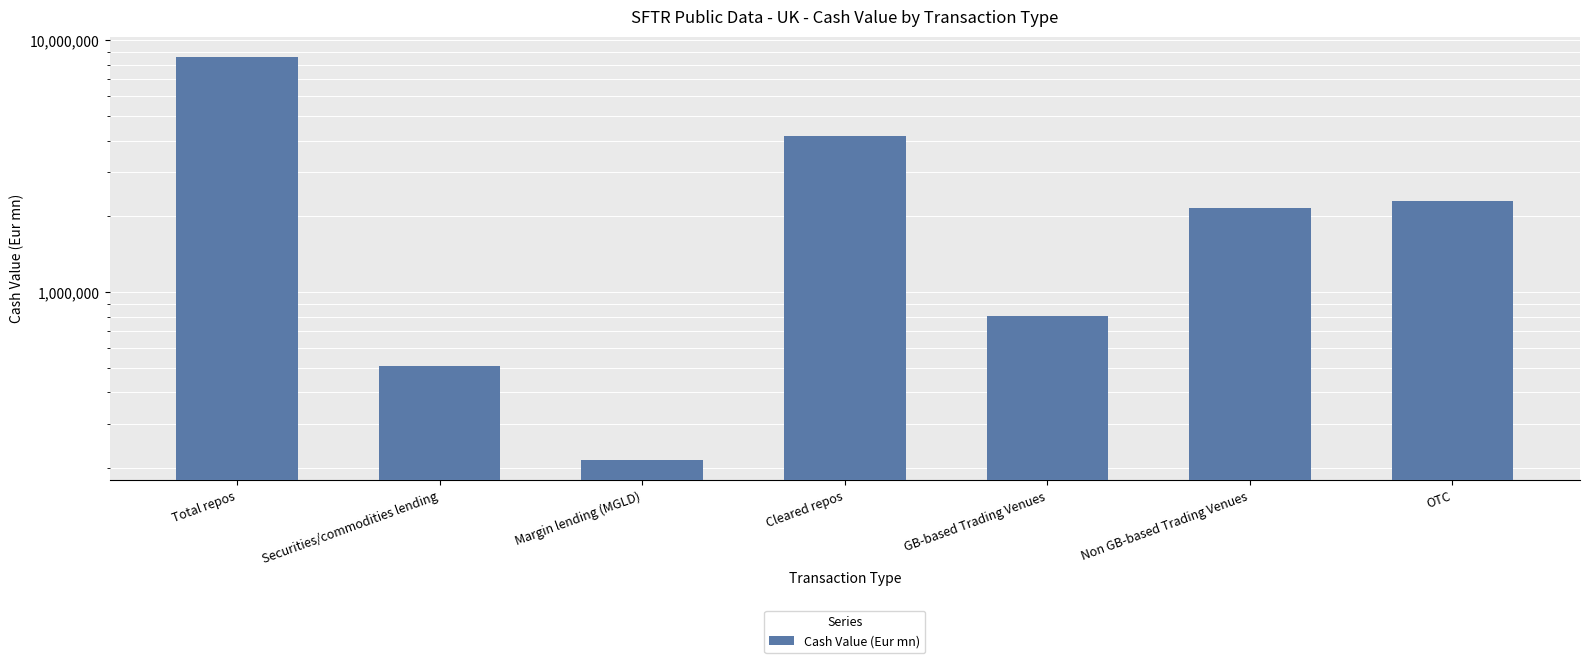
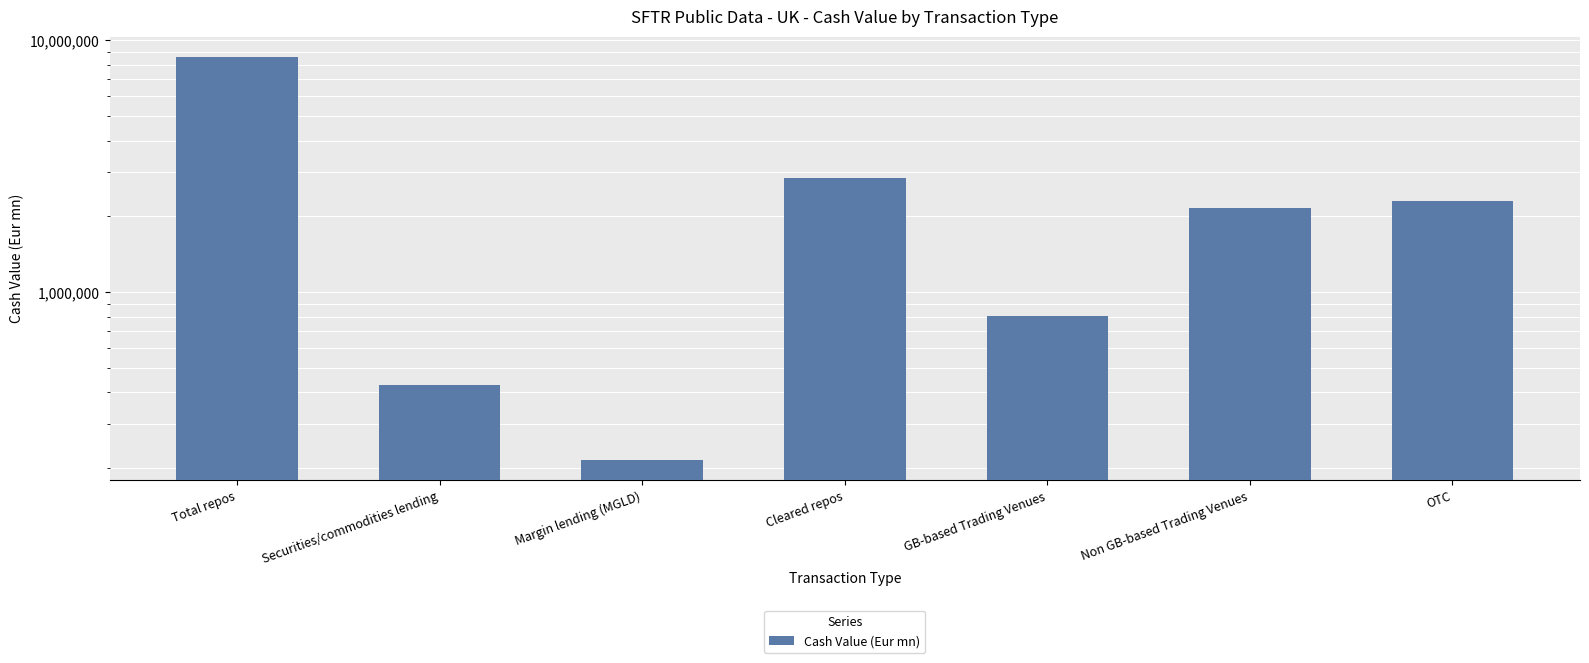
  {
    "Total repos": "8,600,000",
-   "Securities/commodities lending": "510,000",
+   "Securities/commodities lending": "430,000",
    "Margin lending (MGLD)": "220,000",
-   "Cleared repos": "4,200,000",
+   "Cleared repos": "2,800,000",
    "GB-based Trading Venues": "810,000",
    "Non GB-based Trading Venues": "2,200,000",
    "OTC": "2,300,000"
  }
